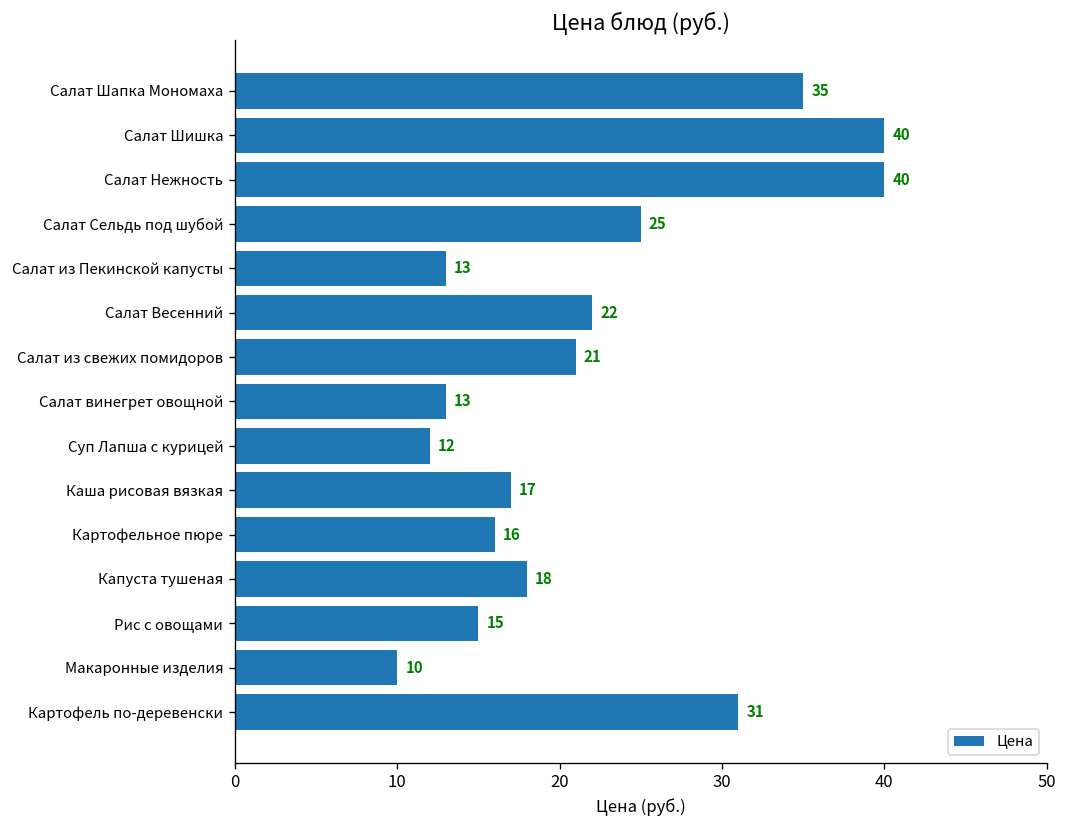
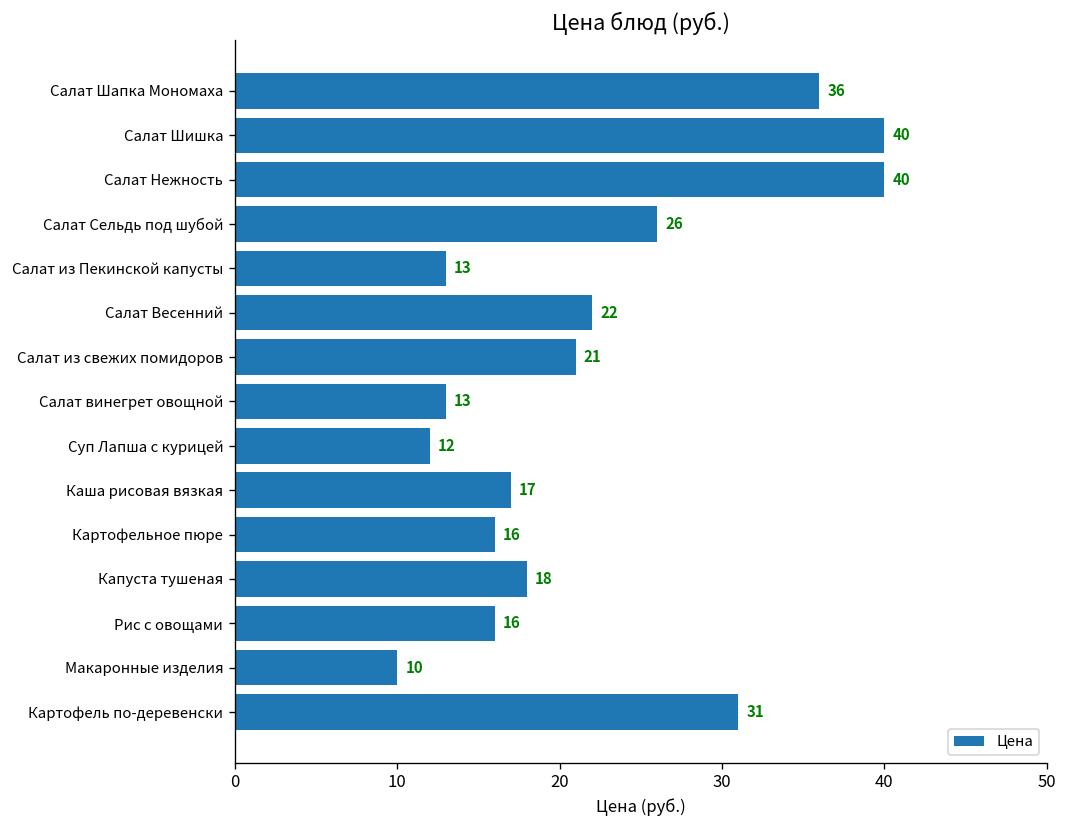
  {
-   "Салат Шапка Мономаха": 35,
+   "Салат Шапка Мономаха": 36,
    "Салат Шишка": 40,
    "Салат Нежность": 40,
-   "Салат Сельдь под шубой": 25,
+   "Салат Сельдь под шубой": 26,
    "Салат из Пекинской капусты": 13,
    "Салат Весенний": 22,
    "Салат из свежих помидоров": 21,
    "Салат винегрет овощной": 13,
    "Суп Лапша с курицей": 12,
    "Каша рисовая вязкая": 17,
    "Картофельное пюре": 16,
    "Капуста тушеная": 18,
-   "Рис с овощами": 15,
+   "Рис с овощами": 16,
    "Макаронные изделия": 10,
    "Картофель по-деревенски": 31
  }
